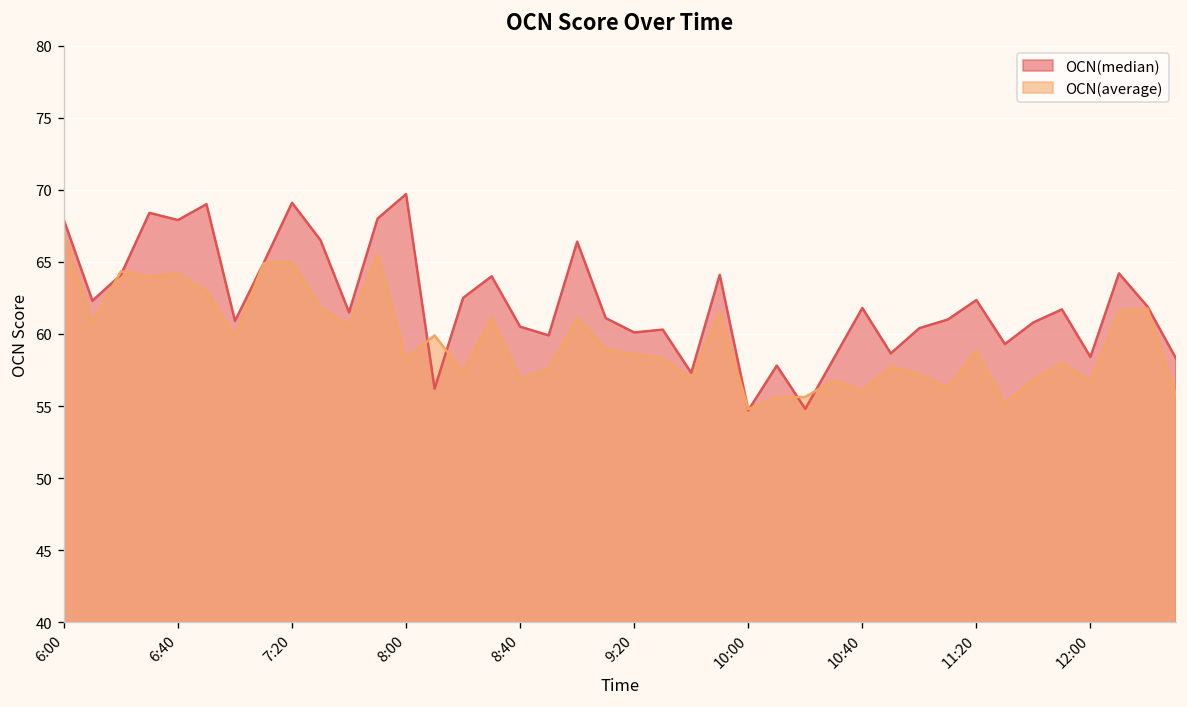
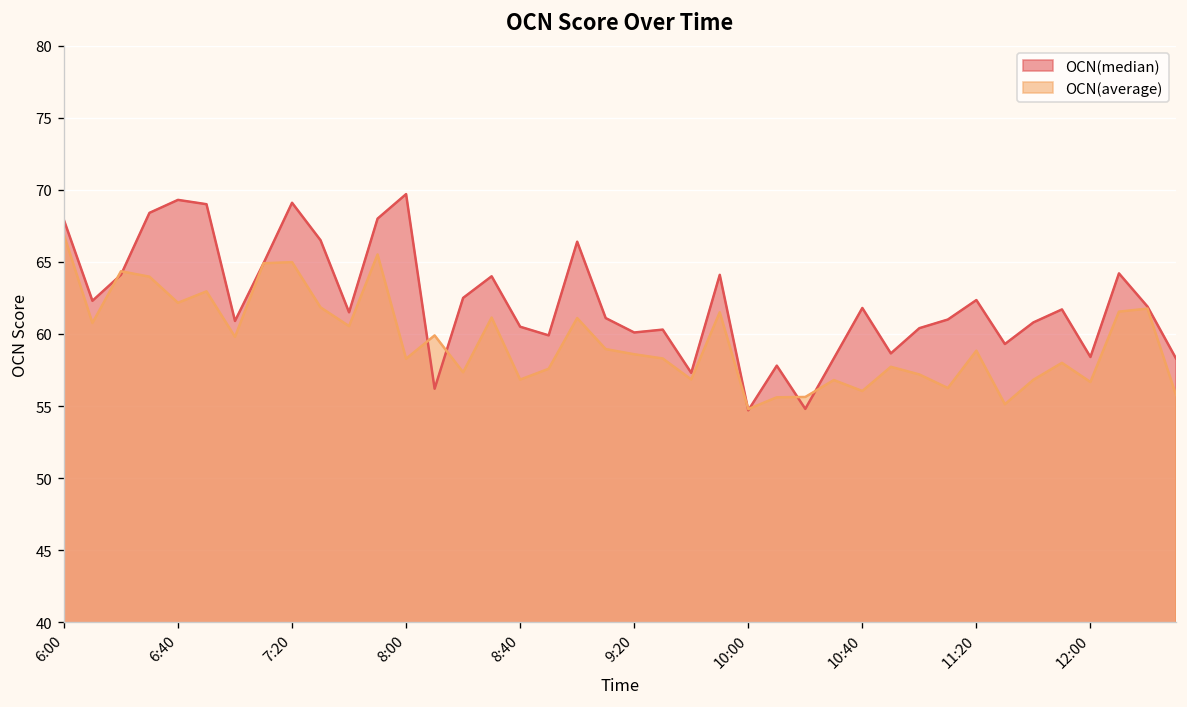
  {
    "OCN(median)": {
      "6:00": 67.9,
-     "6:40": 67.9,
+     "6:40": 69.3,
      "7:20": 69.1,
      "8:00": 69.7,
      "8:40": 60.5,
      "9:20": 60.1,
      "10:40": 61.8,
      "11:20": 62.4,
      "12:00": 58.4
    },
    "OCN(average)": {
      "6:00": 66.9,
-     "6:40": 64.2,
+     "6:40": 62.2,
      "7:20": 65.0,
      "8:00": 58.3,
      "8:40": 56.8,
      "9:20": 58.6,
      "10:40": 56.0,
      "11:20": 58.8,
      "12:00": 56.7
    }
  }
